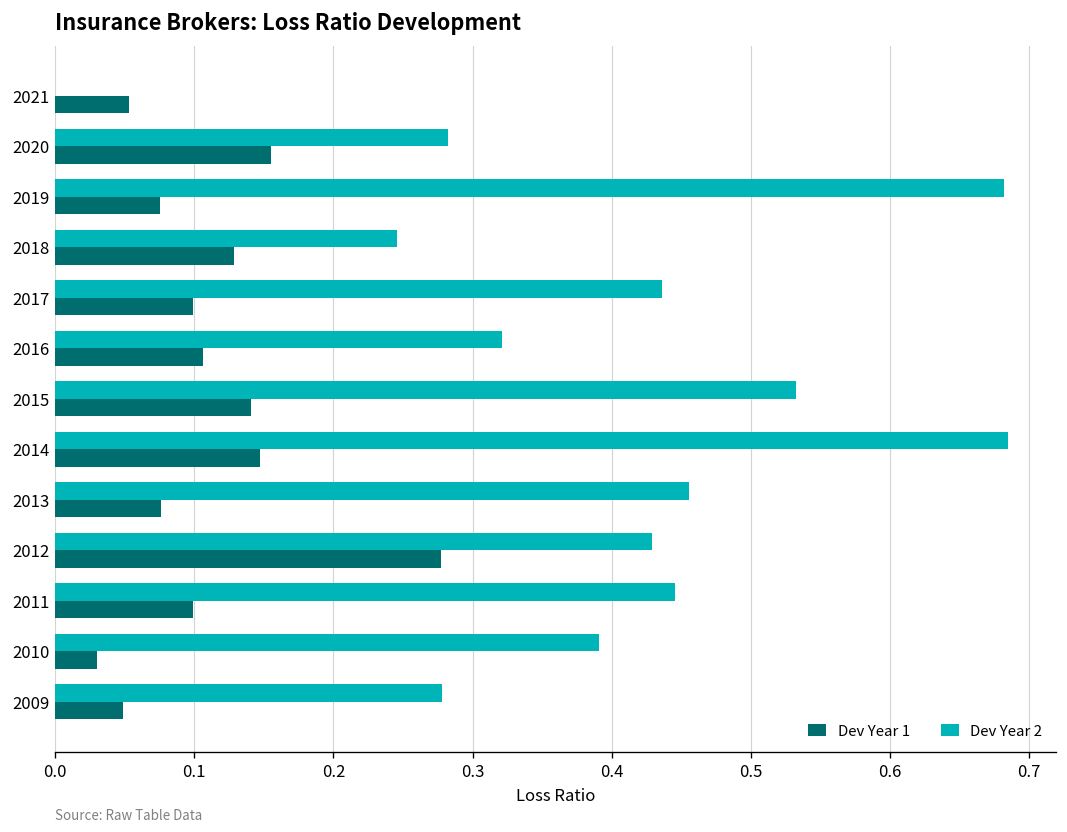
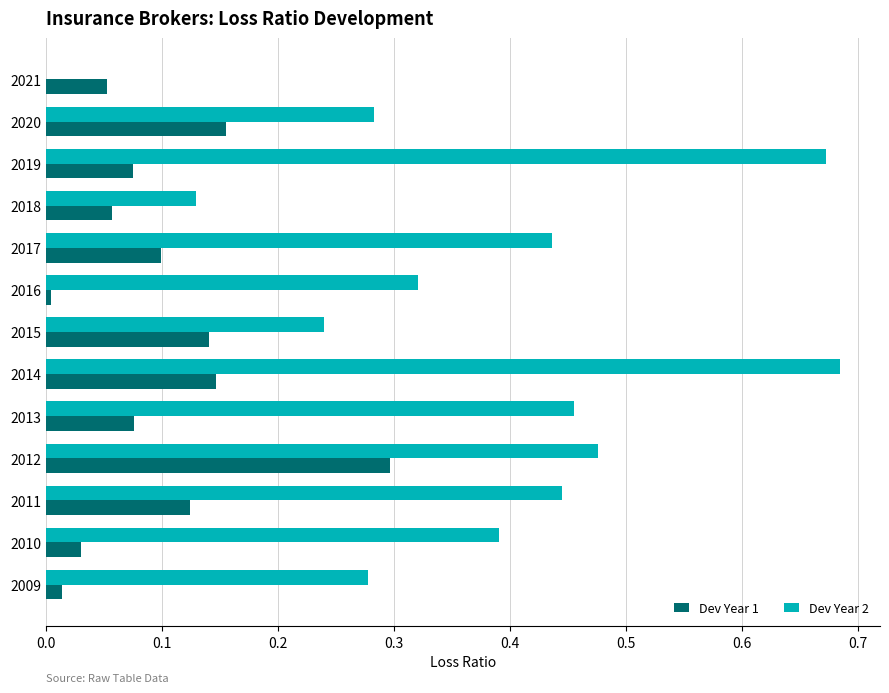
  {
    "Dev Year 1": {
      "2021": 0.053,
      "2020": 0.155,
      "2019": 0.075,
-     "2018": 0.128,
+     "2018": 0.057,
      "2017": 0.099,
-     "2016": 0.106,
+     "2016": 0.004,
      "2015": 0.141,
      "2014": 0.147,
      "2013": 0.076,
-     "2012": 0.278,
-     "2011": 0.099,
+     "2012": 0.297,
+     "2011": 0.124,
      "2010": 0.030,
-     "2009": 0.049
+     "2009": 0.014
    },
    "Dev Year 2": {
      "2021": 0.000,
      "2020": 0.283,
-     "2019": 0.682,
-     "2018": 0.246,
+     "2019": 0.673,
+     "2018": 0.130,
      "2017": 0.436,
      "2016": 0.321,
-     "2015": 0.532,
+     "2015": 0.240,
      "2014": 0.685,
      "2013": 0.456,
-     "2012": 0.429,
+     "2012": 0.476,
      "2011": 0.445,
      "2010": 0.391,
      "2009": 0.278
    }
  }
